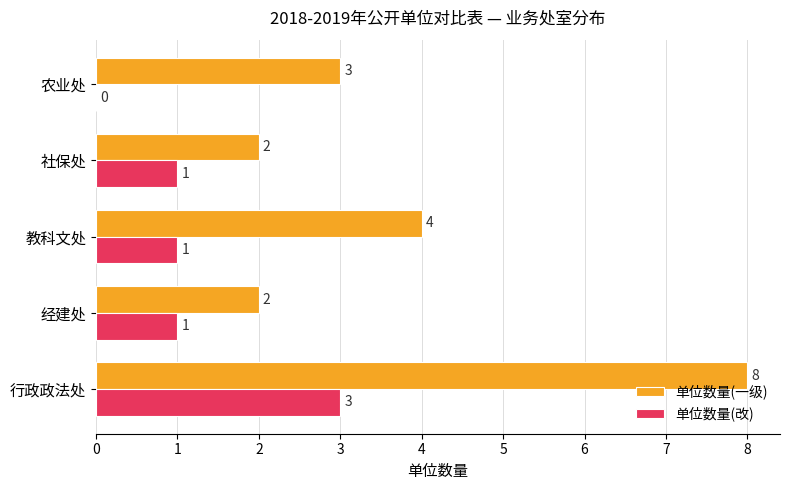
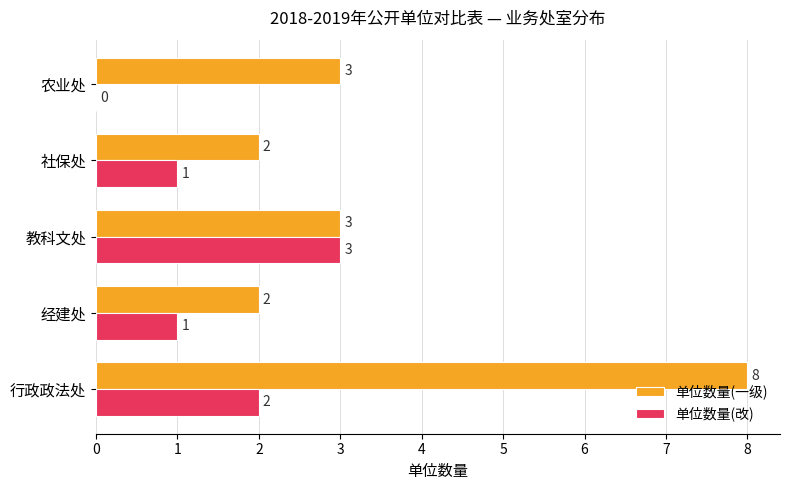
  {
    "单位数量(一级)": {
      "农业处": 3,
      "社保处": 2,
-     "教科文处": 4,
+     "教科文处": 3,
      "经建处": 2,
      "行政政法处": 8
    },
    "单位数量(改)": {
      "农业处": 0,
      "社保处": 1,
-     "教科文处": 1,
+     "教科文处": 3,
      "经建处": 1,
-     "行政政法处": 3
+     "行政政法处": 2
    }
  }
